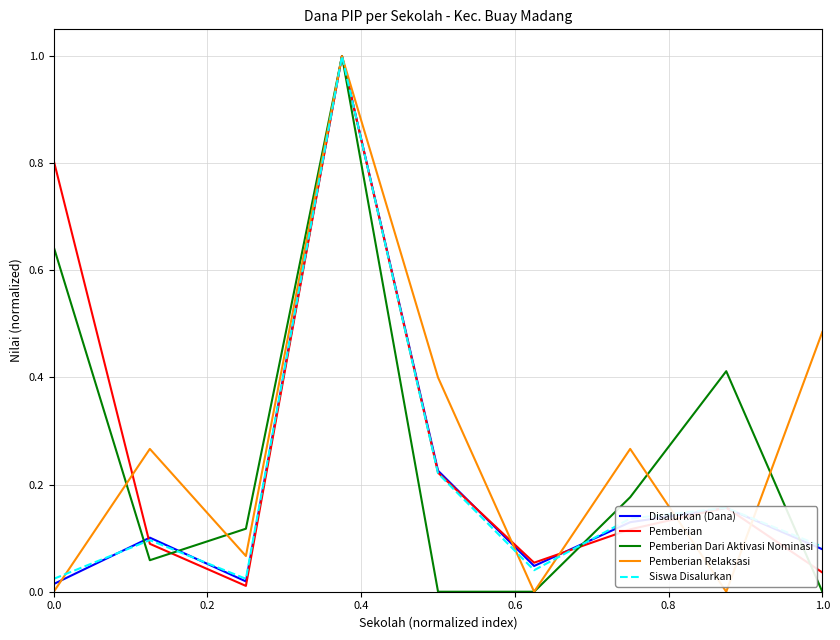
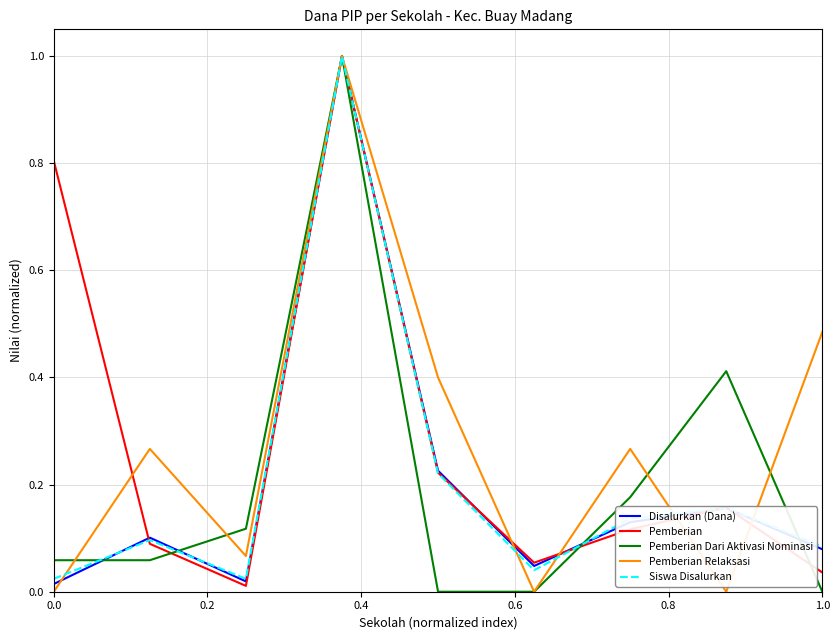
  {
    "Disalurkan (Dana)": {
      "0.0": 0.01,
      "1.0": 0.08
    },
    "Pemberian": {
      "0.0": 0.80,
      "1.0": 0.04
    },
    "Pemberian Dari Aktivasi Nominasi": {
-     "0.0": 0.64,
+     "0.0": 0.06,
      "1.0": 0.00
    },
    "Pemberian Relaksasi": {
      "0.0": 0.00,
      "1.0": 0.48
    },
    "Siswa Disalurkan": {
      "0.0": 0.02,
      "1.0": 0.08
    }
  }
